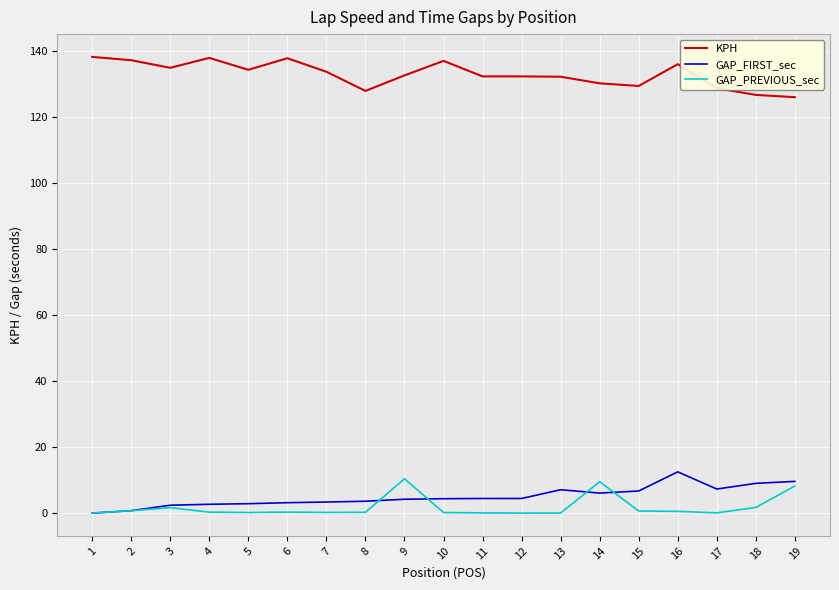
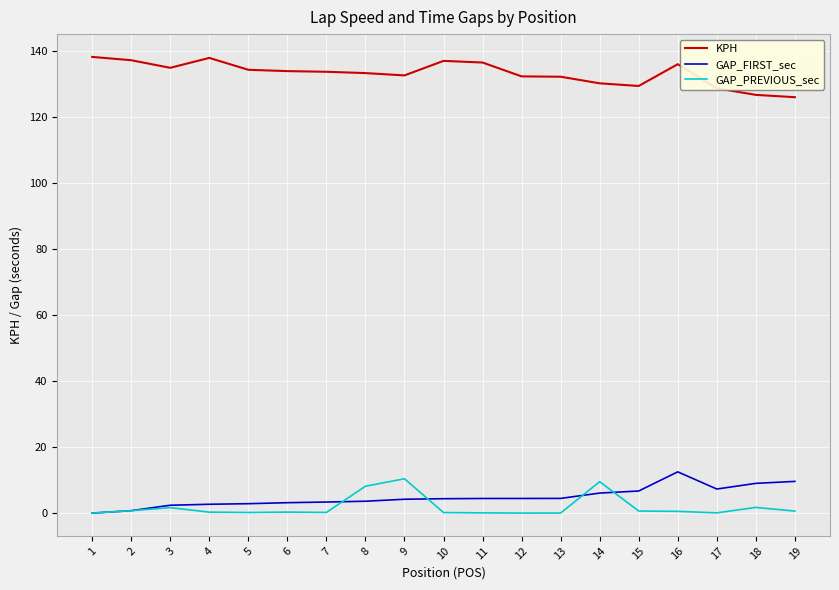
  {
    "KPH": {
      "1": 138,
      "2": 137,
      "3": 135,
      "4": 138,
      "5": 134,
-     "6": 138,
+     "6": 134,
      "7": 134,
-     "8": 128,
+     "8": 133,
      "9": 133,
      "10": 137,
-     "11": 132,
+     "11": 137,
      "12": 132,
      "13": 132,
      "14": 130,
      "15": 129,
      "16": 136,
      "18": 127,
      "19": 126
    },
    "GAP_FIRST_sec": {
      "4": 3,
      "5": 3,
      "6": 3,
      "7": 3,
      "8": 4,
      "9": 4,
      "10": 4,
      "11": 4,
      "12": 4,
-     "13": 7,
+     "13": 4,
      "14": 6,
      "15": 7,
      "16": 12,
      "17": 7,
      "18": 9,
      "19": 10
    },
    "GAP_PREVIOUS_sec": {
      "4": 0,
      "5": 0,
      "6": 0,
      "7": 0,
-     "8": 0,
+     "8": 8,
      "9": 10,
      "10": 0,
      "11": 0,
      "12": 0,
      "13": 0,
      "14": 10,
      "15": 1,
      "16": 1,
      "17": 0,
      "18": 2,
-     "19": 8
+     "19": 1
    }
  }
